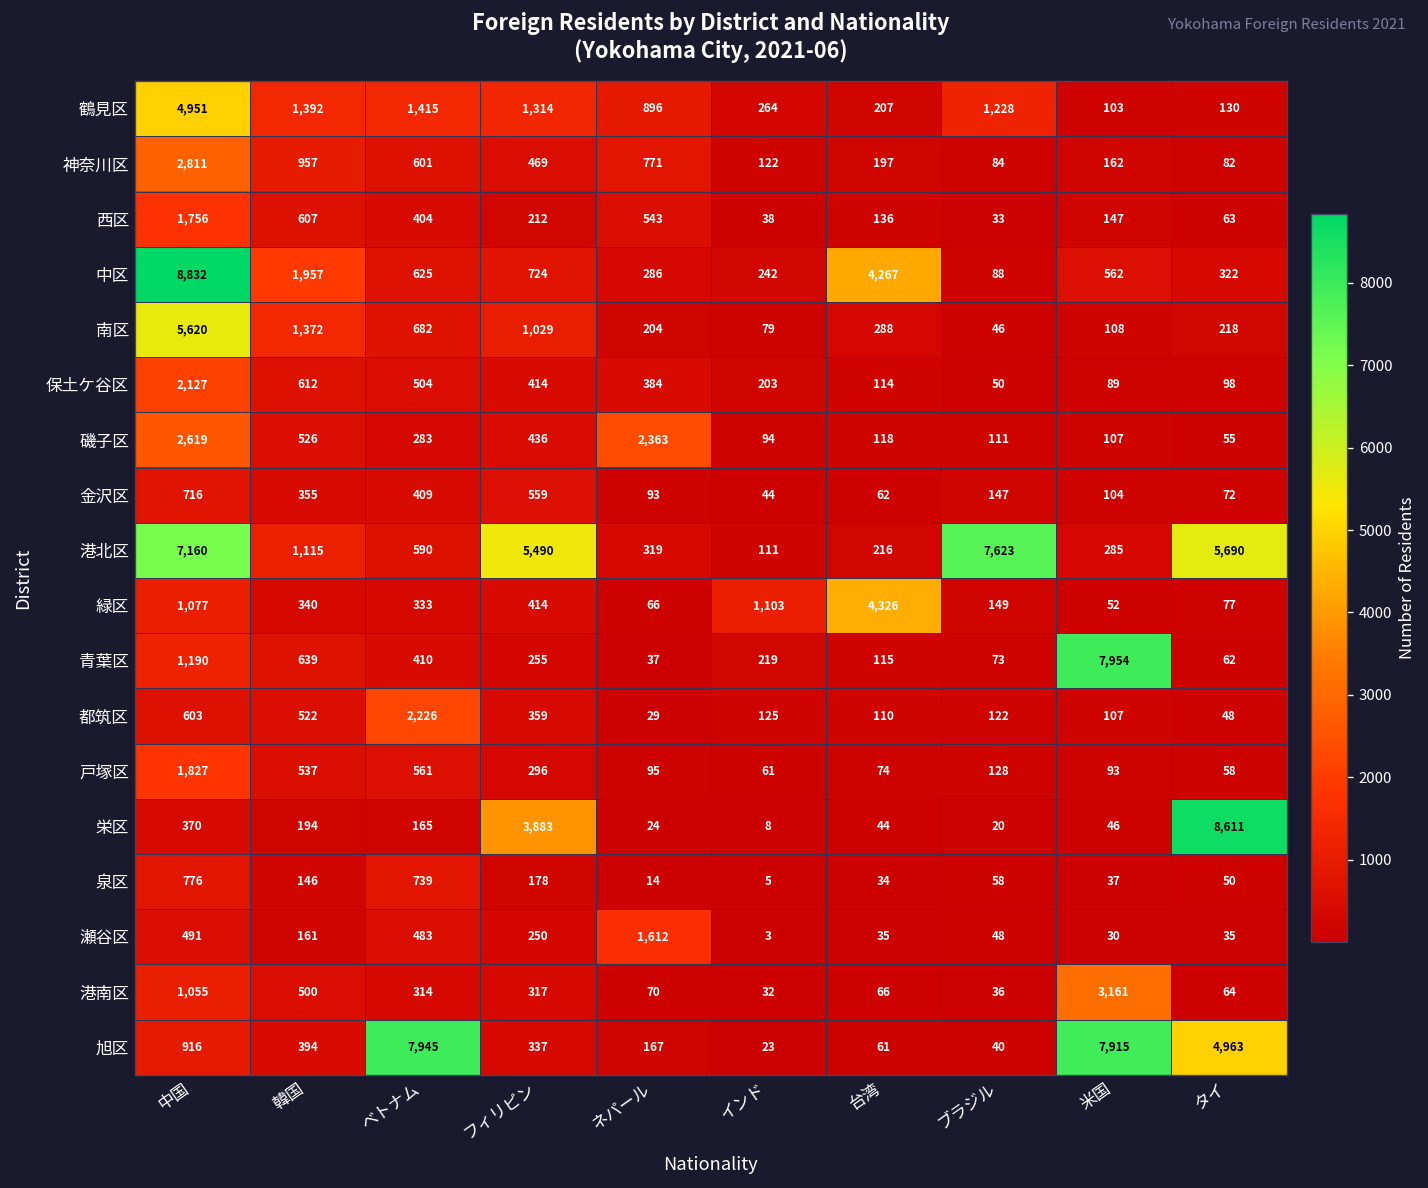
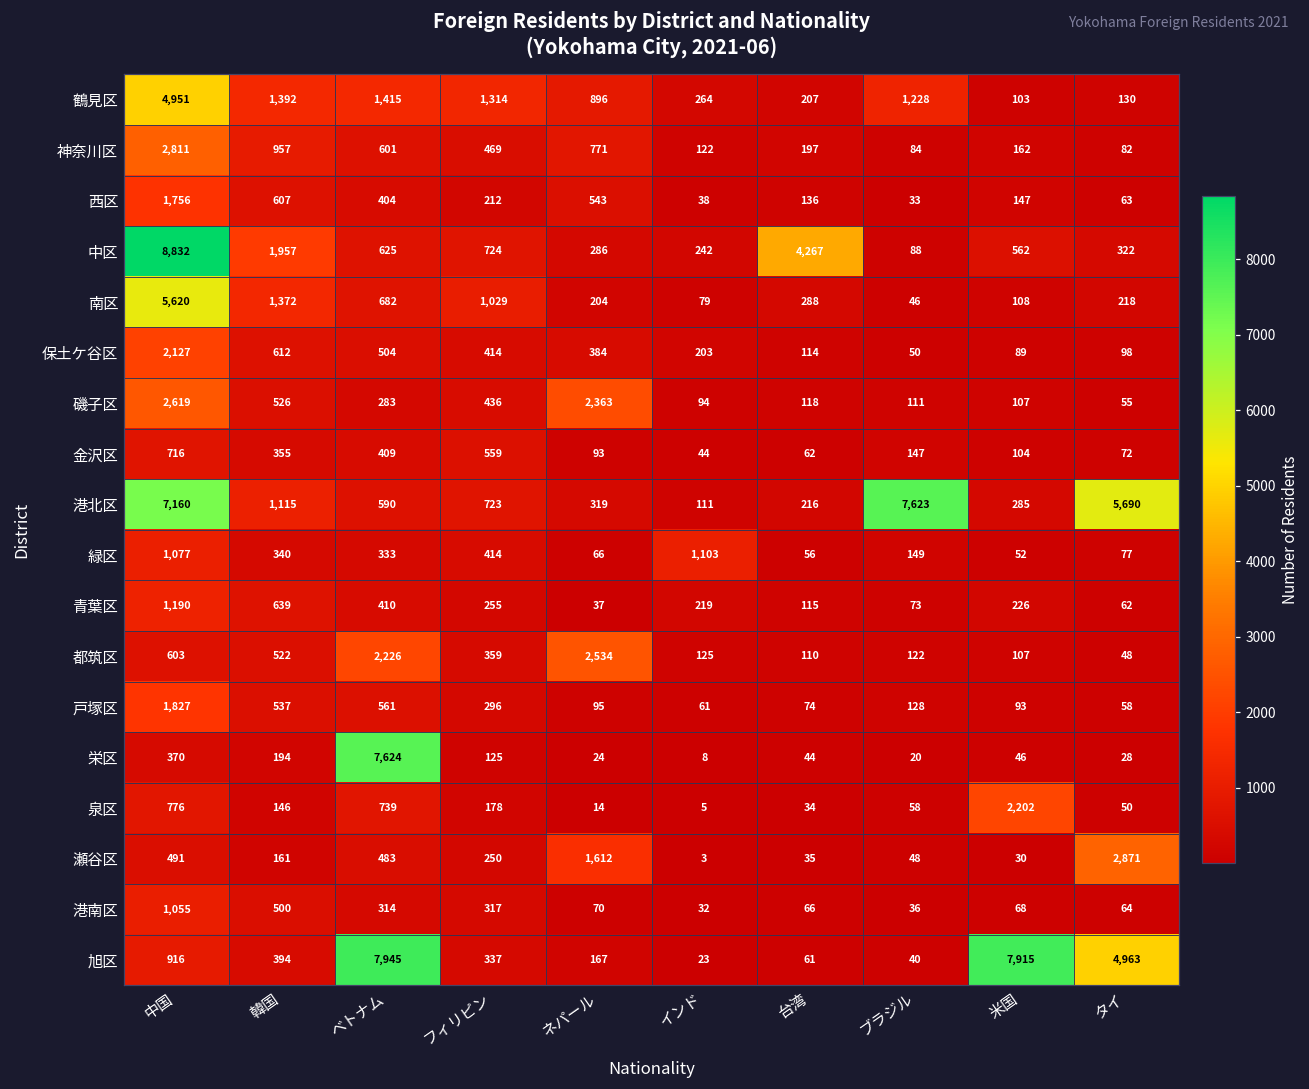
  {
    "鶴見区": {
      "中国": "4,951",
      "韓国": "1,392",
      "ベトナム": "1,415",
      "フィリピン": "1,314",
      "ネパール": "896",
      "インド": "264",
      "台湾": "207",
      "ブラジル": "1,228",
      "米国": "103",
      "タイ": "130"
    },
    "神奈川区": {
      "中国": "2,811",
      "韓国": "957",
      "ベトナム": "601",
      "フィリピン": "469",
      "ネパール": "771",
      "インド": "122",
      "台湾": "197",
      "ブラジル": "84",
      "米国": "162",
      "タイ": "82"
    },
    "西区": {
      "中国": "1,756",
      "韓国": "607",
      "ベトナム": "404",
      "フィリピン": "212",
      "ネパール": "543",
      "インド": "38",
      "台湾": "136",
      "ブラジル": "33",
      "米国": "147",
      "タイ": "63"
    },
    "中区": {
      "中国": "8,832",
      "韓国": "1,957",
      "ベトナム": "625",
      "フィリピン": "724",
      "ネパール": "286",
      "インド": "242",
      "台湾": "4,267",
      "ブラジル": "88",
      "米国": "562",
      "タイ": "322"
    },
    "南区": {
      "中国": "5,620",
      "韓国": "1,372",
      "ベトナム": "682",
      "フィリピン": "1,029",
      "ネパール": "204",
      "インド": "79",
      "台湾": "288",
      "ブラジル": "46",
      "米国": "108",
      "タイ": "218"
    },
    "保土ケ谷区": {
      "中国": "2,127",
      "韓国": "612",
      "ベトナム": "504",
      "フィリピン": "414",
      "ネパール": "384",
      "インド": "203",
      "台湾": "114",
      "ブラジル": "50",
      "米国": "89",
      "タイ": "98"
    },
    "磯子区": {
      "中国": "2,619",
      "韓国": "526",
      "ベトナム": "283",
      "フィリピン": "436",
      "ネパール": "2,363",
      "インド": "94",
      "台湾": "118",
      "ブラジル": "111",
      "米国": "107",
      "タイ": "55"
    },
    "金沢区": {
      "中国": "716",
      "韓国": "355",
      "ベトナム": "409",
      "フィリピン": "559",
      "ネパール": "93",
      "インド": "44",
      "台湾": "62",
      "ブラジル": "147",
      "米国": "104",
      "タイ": "72"
    },
    "港北区": {
      "中国": "7,160",
      "韓国": "1,115",
      "ベトナム": "590",
-     "フィリピン": "5,490",
+     "フィリピン": "723",
      "ネパール": "319",
      "インド": "111",
      "台湾": "216",
      "ブラジル": "7,623",
      "米国": "285",
      "タイ": "5,690"
    },
    "緑区": {
      "中国": "1,077",
      "韓国": "340",
      "ベトナム": "333",
      "フィリピン": "414",
      "ネパール": "66",
      "インド": "1,103",
-     "台湾": "4,326",
+     "台湾": "56",
      "ブラジル": "149",
      "米国": "52",
      "タイ": "77"
    },
    "青葉区": {
      "中国": "1,190",
      "韓国": "639",
      "ベトナム": "410",
      "フィリピン": "255",
      "ネパール": "37",
      "インド": "219",
      "台湾": "115",
      "ブラジル": "73",
-     "米国": "7,954",
+     "米国": "226",
      "タイ": "62"
    },
    "都筑区": {
      "中国": "603",
      "韓国": "522",
      "ベトナム": "2,226",
      "フィリピン": "359",
-     "ネパール": "29",
+     "ネパール": "2,534",
      "インド": "125",
      "台湾": "110",
      "ブラジル": "122",
      "米国": "107",
      "タイ": "48"
    },
    "戸塚区": {
      "中国": "1,827",
      "韓国": "537",
      "ベトナム": "561",
      "フィリピン": "296",
      "ネパール": "95",
      "インド": "61",
      "台湾": "74",
      "ブラジル": "128",
      "米国": "93",
      "タイ": "58"
    },
    "栄区": {
      "中国": "370",
      "韓国": "194",
-     "ベトナム": "165",
-     "フィリピン": "3,883",
+     "ベトナム": "7,624",
+     "フィリピン": "125",
      "ネパール": "24",
      "インド": "8",
      "台湾": "44",
      "ブラジル": "20",
      "米国": "46",
-     "タイ": "8,611"
+     "タイ": "28"
    },
    "泉区": {
      "中国": "776",
      "韓国": "146",
      "ベトナム": "739",
      "フィリピン": "178",
      "ネパール": "14",
      "インド": "5",
      "台湾": "34",
      "ブラジル": "58",
-     "米国": "37",
+     "米国": "2,202",
      "タイ": "50"
    },
    "瀬谷区": {
      "中国": "491",
      "韓国": "161",
      "ベトナム": "483",
      "フィリピン": "250",
      "ネパール": "1,612",
      "インド": "3",
      "台湾": "35",
      "ブラジル": "48",
      "米国": "30",
-     "タイ": "35"
+     "タイ": "2,871"
    },
    "港南区": {
      "中国": "1,055",
      "韓国": "500",
      "ベトナム": "314",
      "フィリピン": "317",
      "ネパール": "70",
      "インド": "32",
      "台湾": "66",
      "ブラジル": "36",
-     "米国": "3,161",
+     "米国": "68",
      "タイ": "64"
    },
    "旭区": {
      "中国": "916",
      "韓国": "394",
      "ベトナム": "7,945",
      "フィリピン": "337",
      "ネパール": "167",
      "インド": "23",
      "台湾": "61",
      "ブラジル": "40",
      "米国": "7,915",
      "タイ": "4,963"
    }
  }
